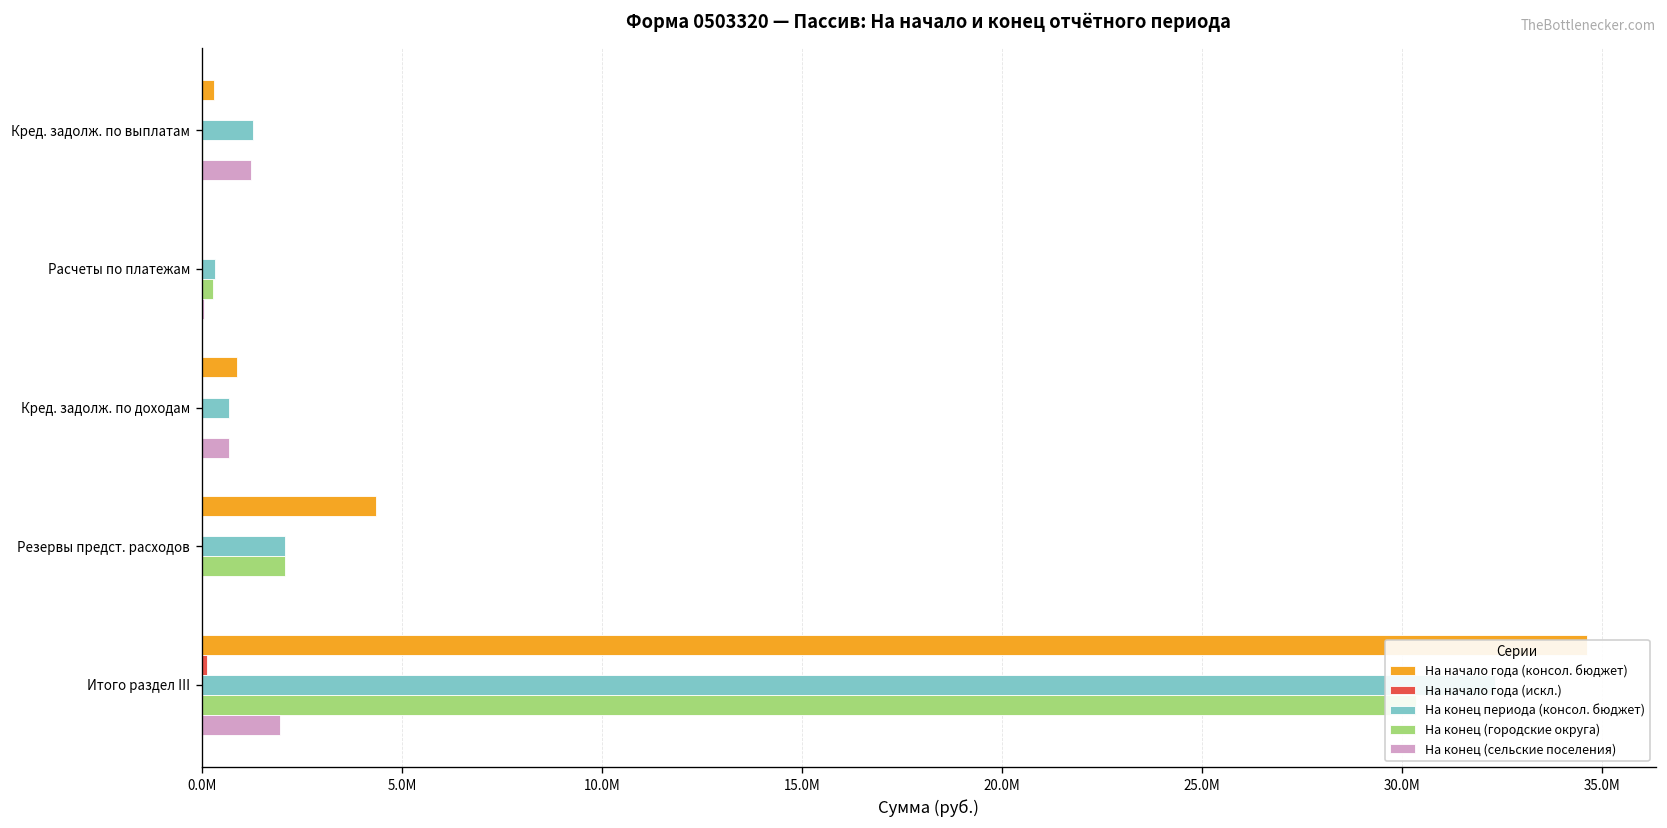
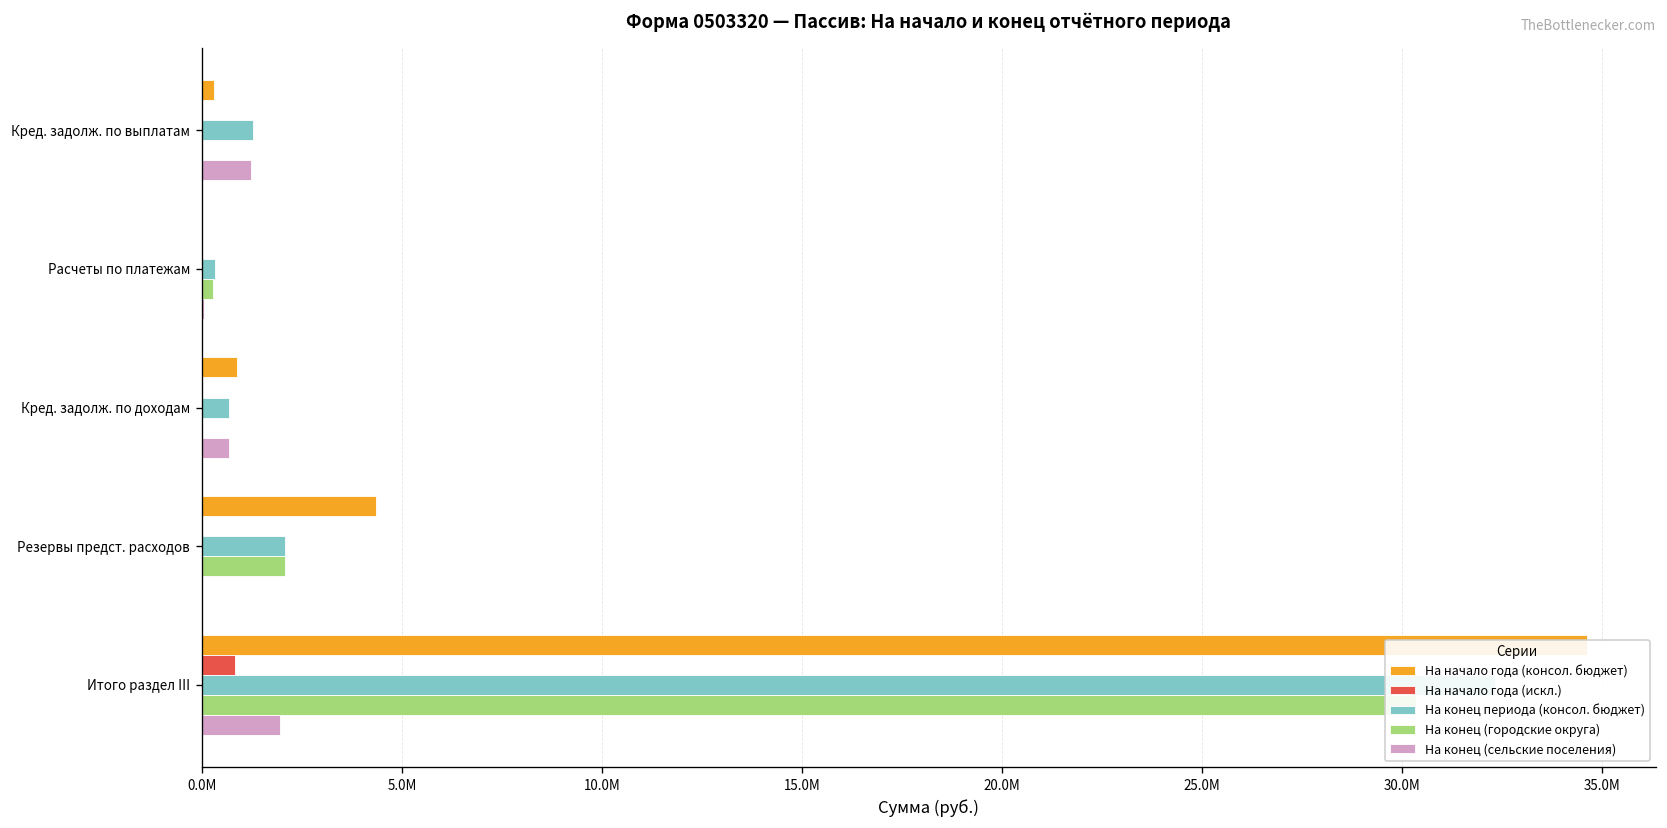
  {
    "На начало года (консол. бюджет)": {
      "Кред. задолж. по выплатам": "0.3М",
      "Кред. задолж. по доходам": "0.9М",
      "Резервы предст. расходов": "4.4М"
    },
    "На начало года (искл.)": {
      "Кред. задолж. по выплатам": "0.0М",
      "Расчеты по платежам": "0.0М",
      "Кред. задолж. по доходам": "0.0М",
      "Резервы предст. расходов": "0.0М",
-     "Итого раздел III": "0.1М"
+     "Итого раздел III": "0.8М"
    },
    "На конец периода (консол. бюджет)": {
      "Кред. задолж. по выплатам": "1.3М",
      "Расчеты по платежам": "0.3М",
      "Кред. задолж. по доходам": "0.7М",
      "Резервы предст. расходов": "2.1М"
    },
    "На конец (городские округа)": {
      "Расчеты по платежам": "0.3М",
      "Кред. задолж. по доходам": "0.0М",
      "Резервы предст. расходов": "2.1М"
    },
    "На конец (сельские поселения)": {
      "Кред. задолж. по выплатам": "1.2М",
      "Кред. задолж. по доходам": "0.7М",
      "Резервы предст. расходов": "0.0М",
      "Итого раздел III": "2.0М"
    }
  }
